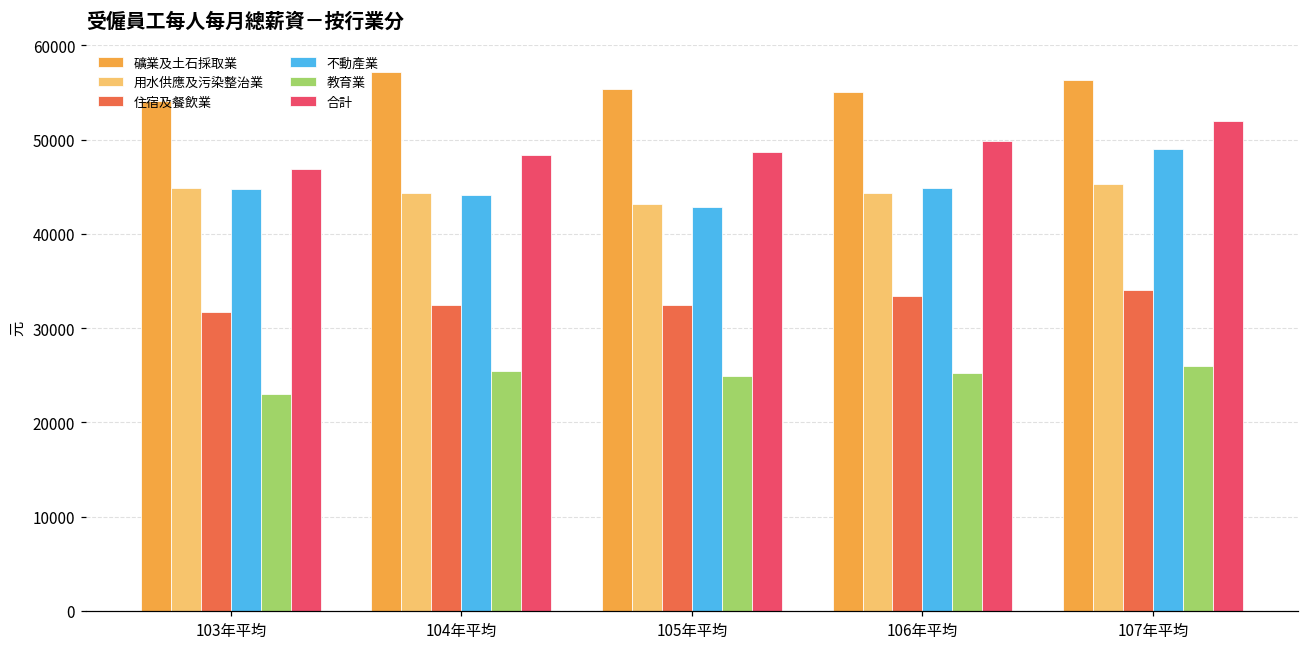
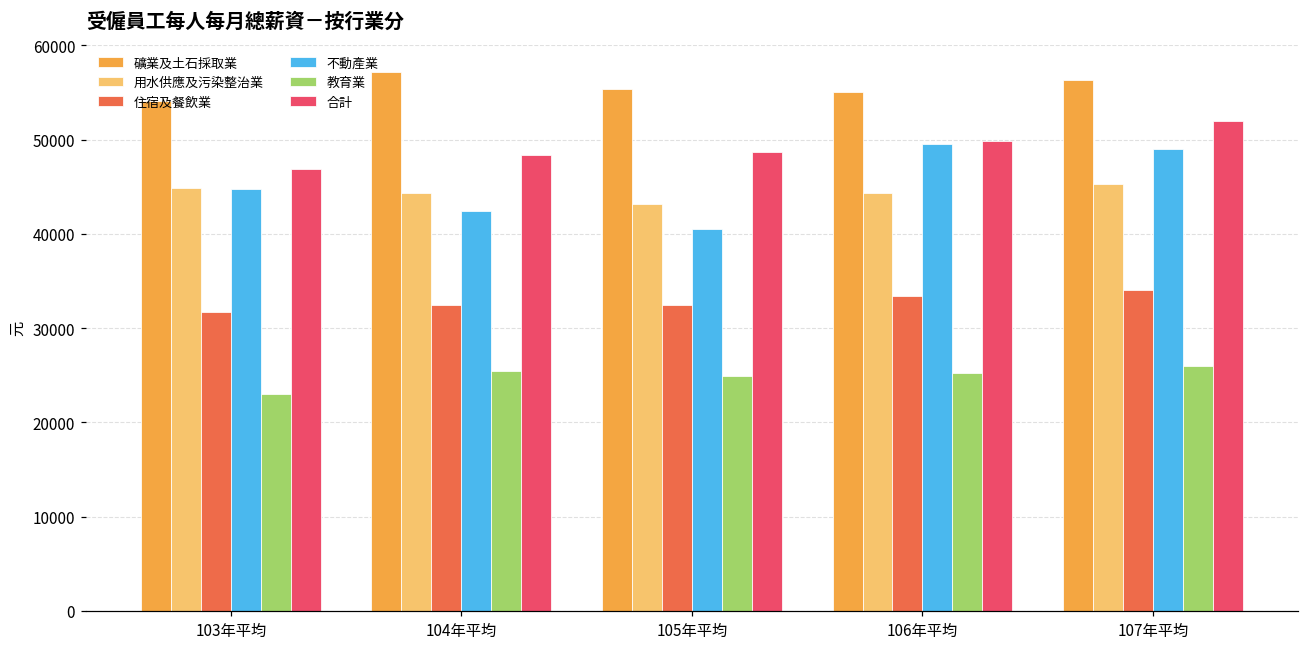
  {
    "不動產業": {
      "103年平均": 45000,
-     "104年平均": 44000,
-     "105年平均": 43000,
-     "106年平均": 45000,
+     "104年平均": 42000,
+     "105年平均": 41000,
+     "106年平均": 50000,
      "107年平均": 49000
    },
    "教育業": {
      "103年平均": 23000,
      "104年平均": 26000,
      "105年平均": 25000,
      "106年平均": 25000,
      "107年平均": 26000
    }
  }
